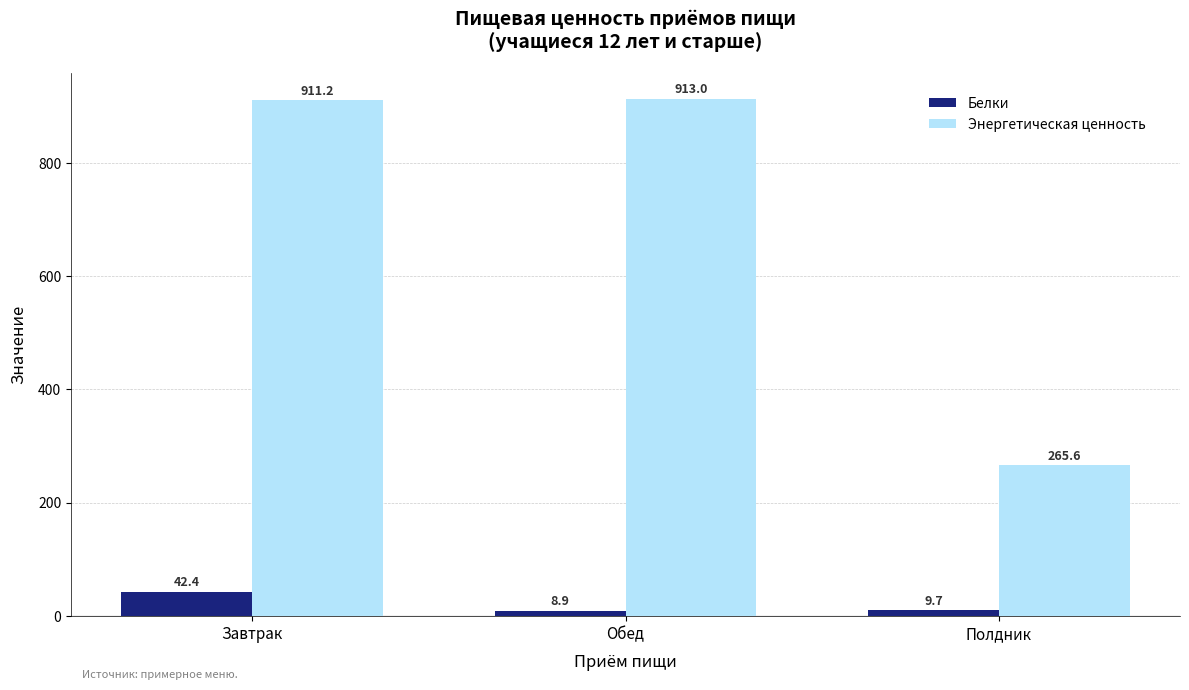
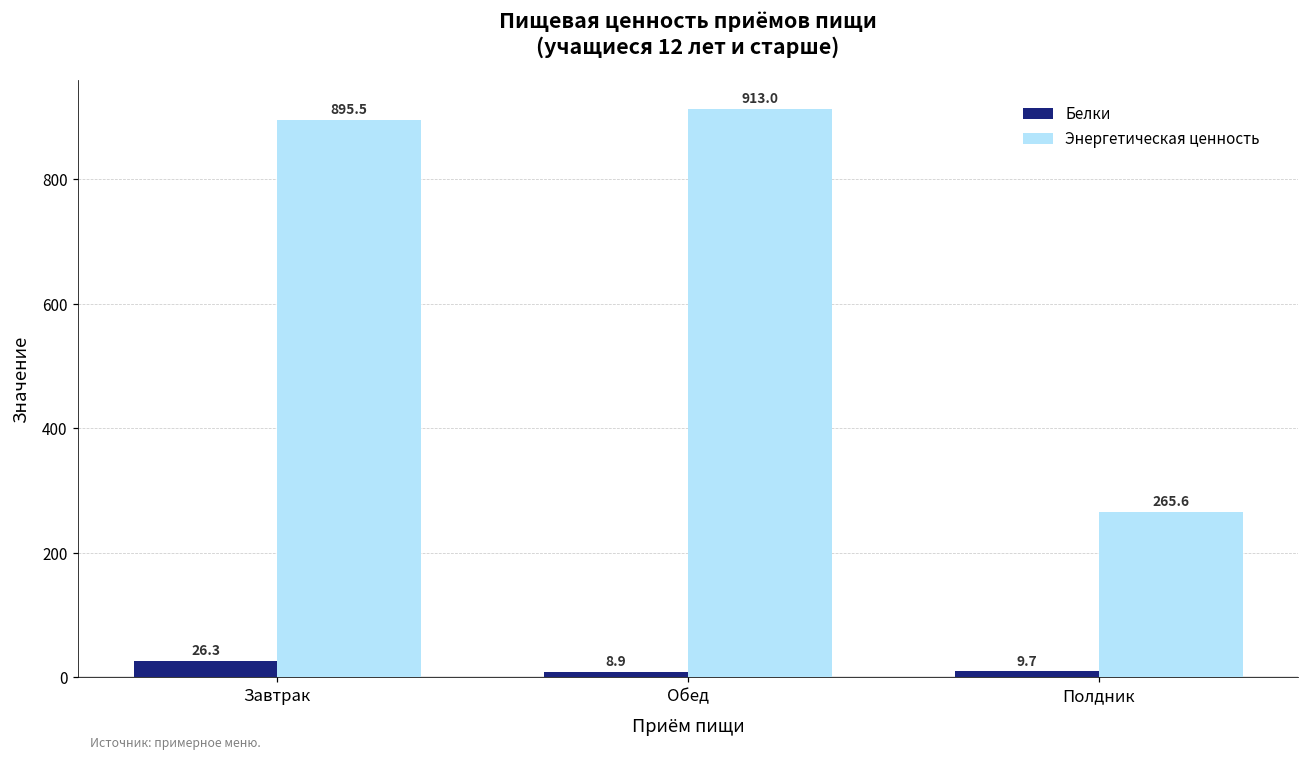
  {
    "Белки": {
-     "Завтрак": 42.4,
+     "Завтрак": 26.3,
      "Обед": 8.9,
      "Полдник": 9.7
    },
    "Энергетическая ценность": {
-     "Завтрак": 911.2,
+     "Завтрак": 895.5,
      "Обед": 913.0,
      "Полдник": 265.6
    }
  }
